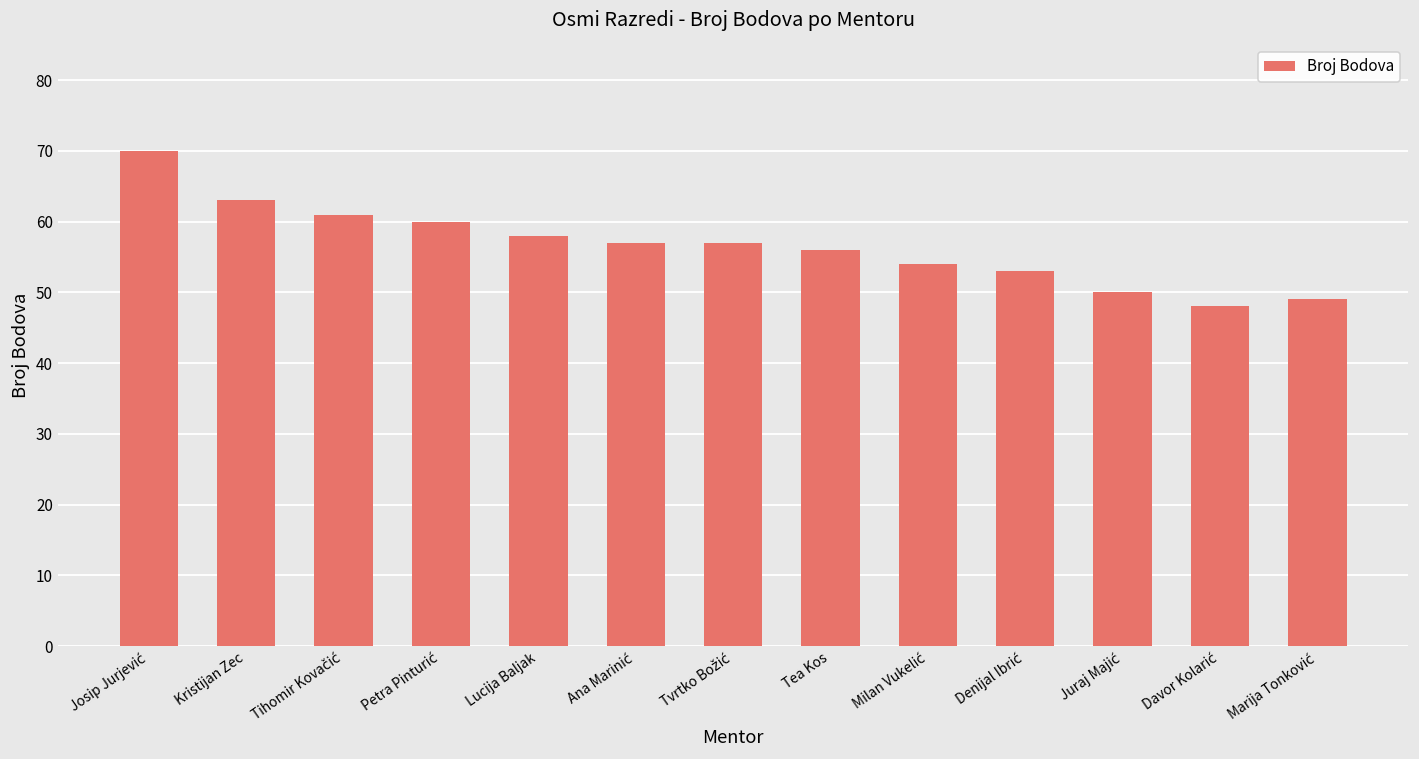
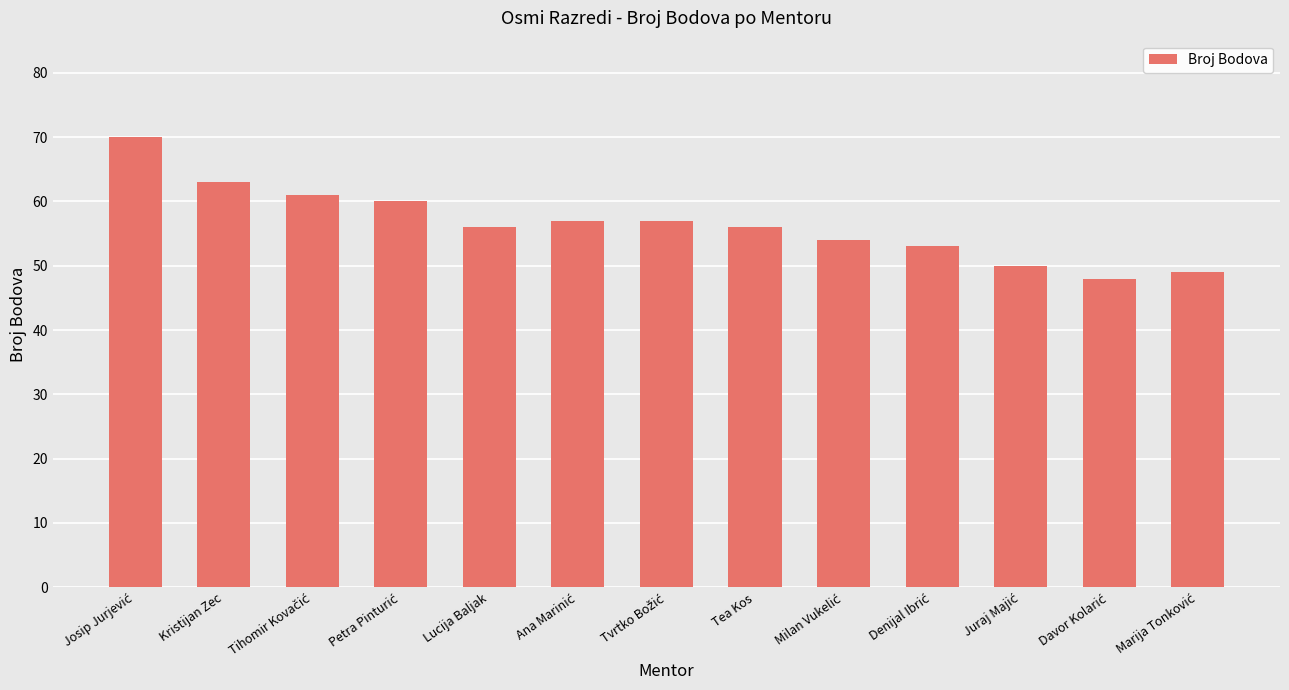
  {
    "Josip Jurjević": 70,
    "Kristijan Zec": 63,
    "Tihomir Kovačić": 61,
    "Petra Pinturić": 60,
-   "Lucija Baljak": 58,
+   "Lucija Baljak": 56,
    "Ana Marinić": 57,
    "Tvrtko Božić": 57,
    "Tea Kos": 56,
    "Milan Vukelić": 54,
    "Denijal Ibrić": 53,
    "Juraj Majić": 50,
    "Davor Kolarić": 48,
    "Marija Tonković": 49
  }
